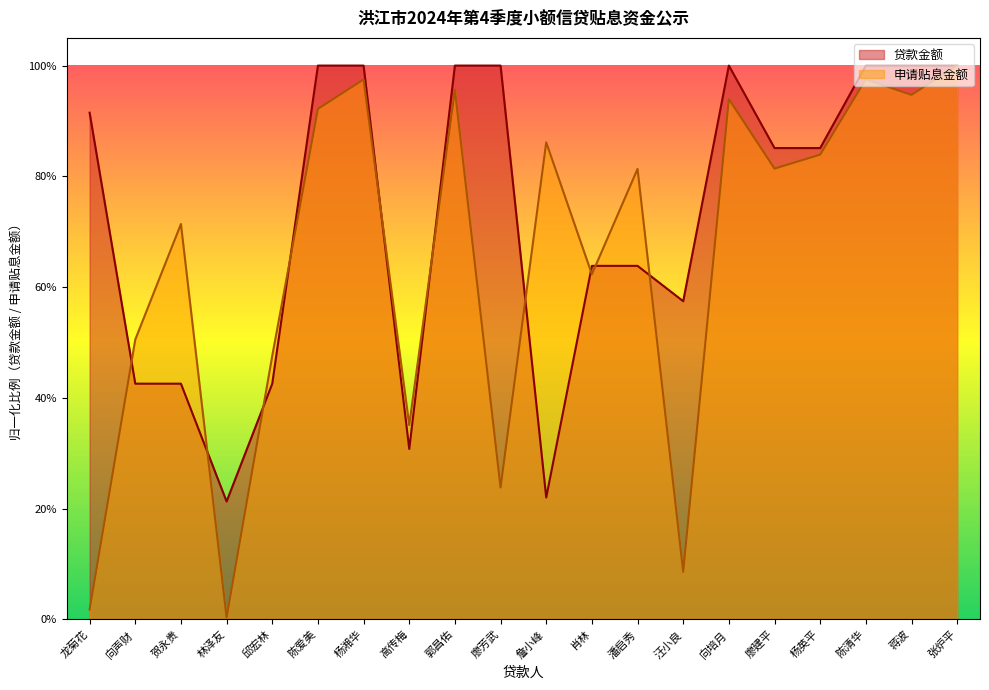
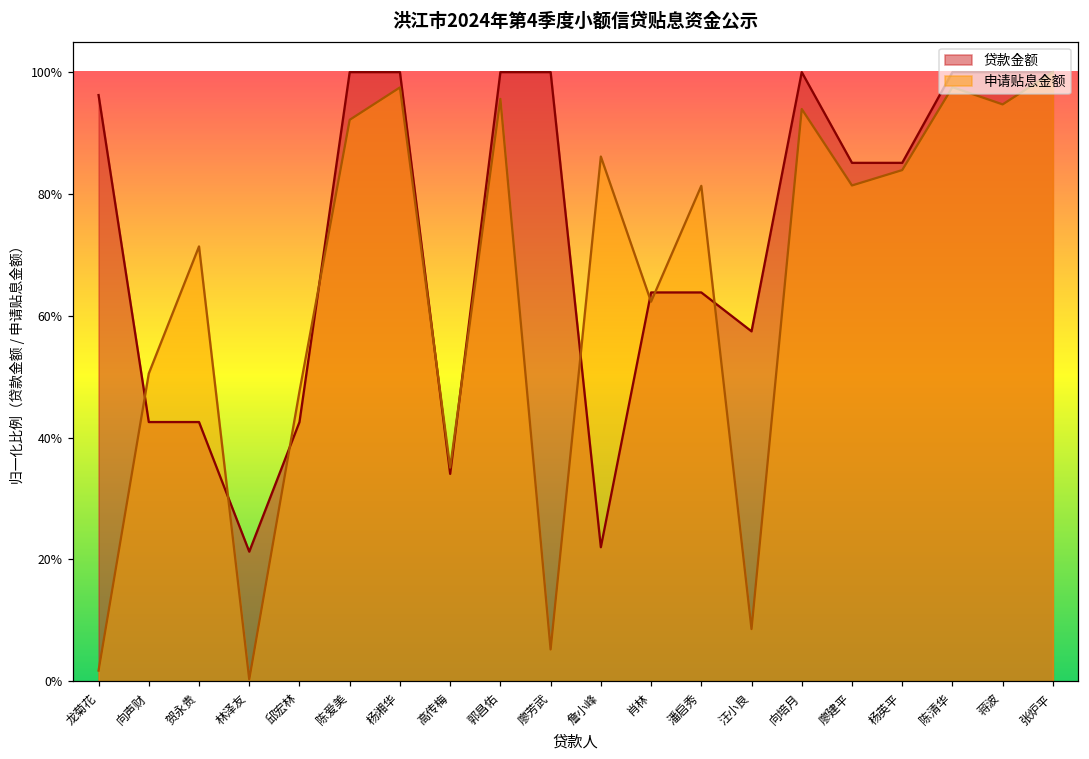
  {
    "贷款金额": {
-     "龙菊花": "91%",
+     "龙菊花": "96%",
      "向声财": "43%",
      "贺永贵": "43%",
      "林泽友": "21%",
      "邱宏林": "43%",
      "陈爱美": "100%",
      "杨湘华": "100%",
-     "高传梅": "31%",
+     "高传梅": "34%",
      "郭昌佑": "100%",
      "廖芳武": "100%",
      "詹小峰": "22%",
      "肖林": "64%",
      "潘启秀": "64%",
      "汪小良": "57%",
      "向培月": "100%",
      "廖建平": "85%",
      "杨英平": "85%"
    },
    "申请贴息金额": {
      "龙菊花": "2%",
      "向声财": "51%",
      "贺永贵": "71%",
      "林泽友": "0%",
      "邱宏林": "48%",
      "陈爱美": "92%",
      "杨湘华": "97%",
      "高传梅": "35%",
      "郭昌佑": "96%",
-     "廖芳武": "24%",
+     "廖芳武": "5%",
      "詹小峰": "86%",
      "肖林": "62%",
      "潘启秀": "81%",
      "汪小良": "9%",
      "向培月": "94%",
      "廖建平": "81%",
      "杨英平": "84%",
      "蒋波": "95%"
    }
  }
